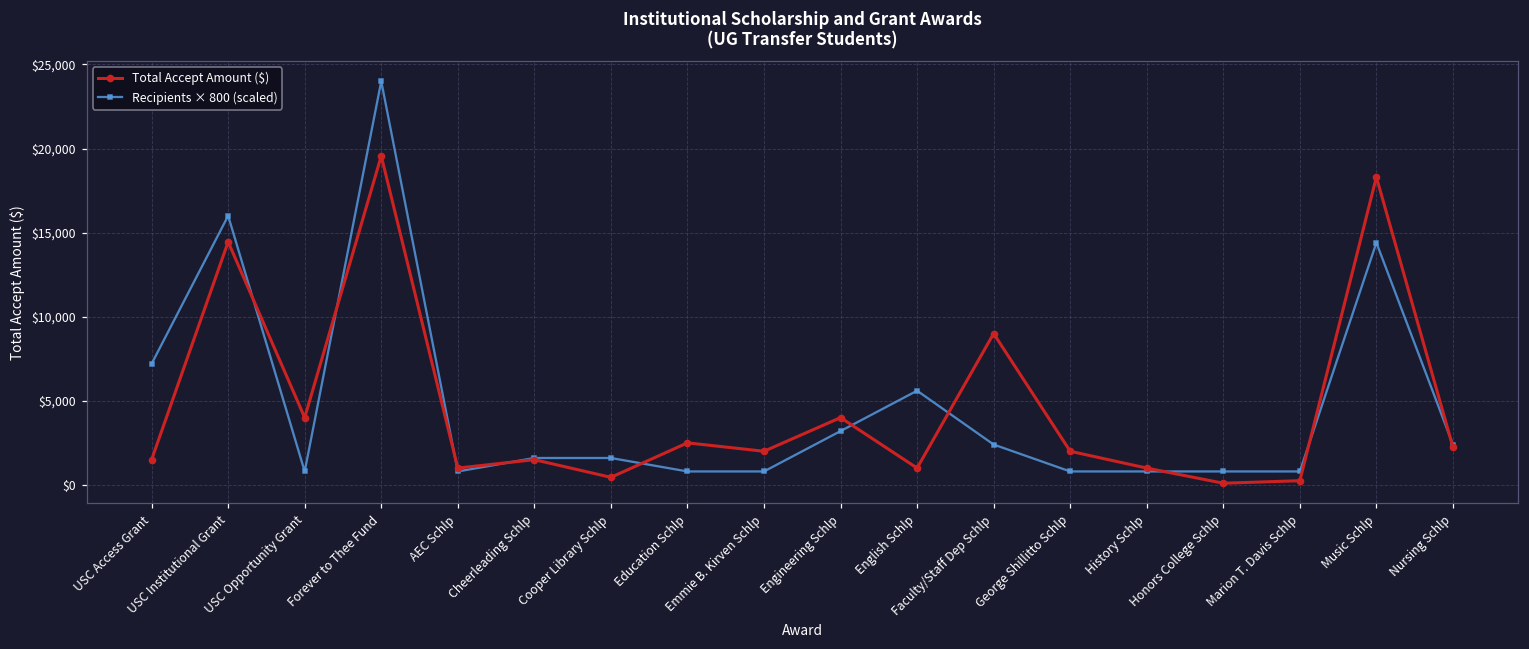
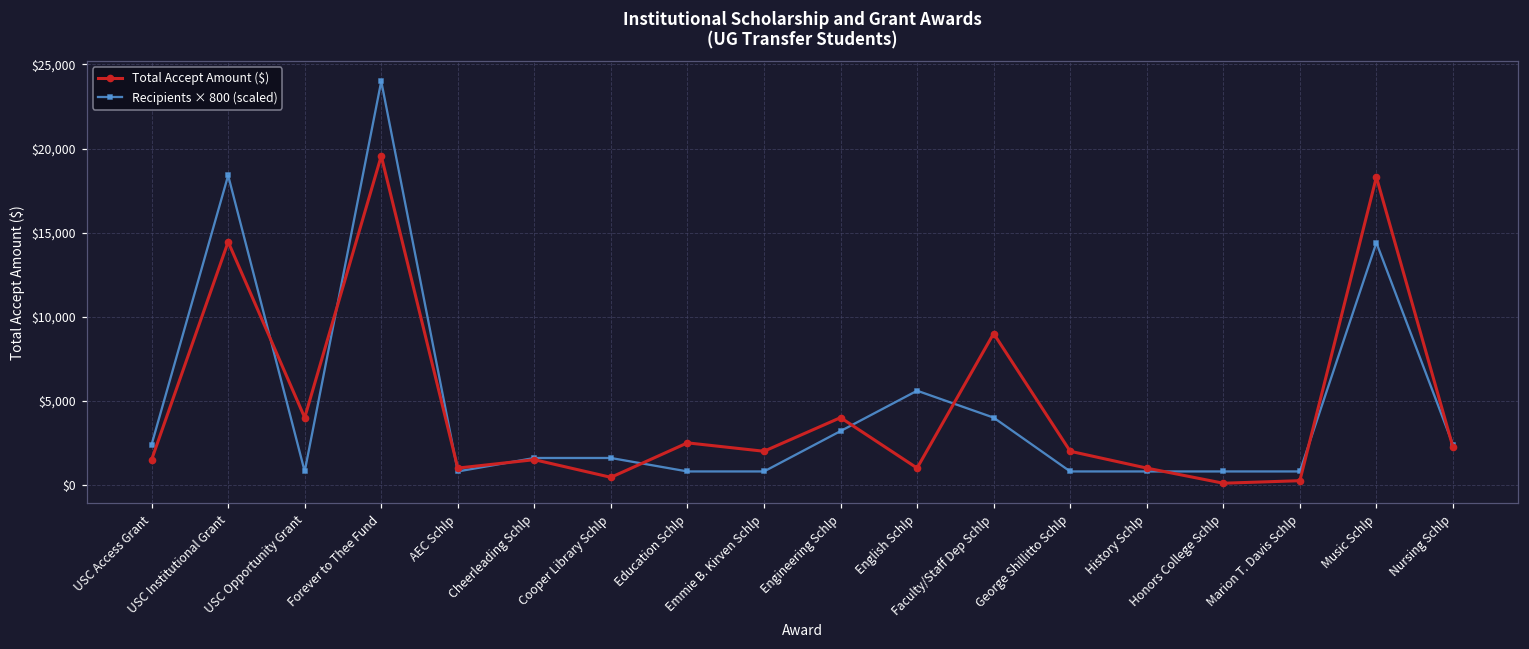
  {
    "Total Accept Amount ($)": {
      "USC Access Grant": "$1,500",
      "USC Institutional Grant": "$14,500",
      "USC Opportunity Grant": "$4,000",
      "Forever to Thee Fund": "$19,600",
      "AEC Schlp": "$1,000",
      "Cooper Library Schlp": "$500",
      "Education Schlp": "$2,500",
      "Emmie B. Kirven Schlp": "$2,000",
      "Engineering Schlp": "$4,000",
      "English Schlp": "$1,000",
      "Faculty/Staff Dep Schlp": "$9,000",
      "George Shillitto Schlp": "$2,000",
      "History Schlp": "$1,000",
      "Honors College Schlp": "$100",
      "Marion T. Davis Schlp": "$300",
      "Music Schlp": "$18,300"
    },
    "Recipients × 800 (scaled)": {
-     "USC Access Grant": "$7,200",
-     "USC Institutional Grant": "$16,000",
+     "USC Access Grant": "$2,400",
+     "USC Institutional Grant": "$18,400",
      "USC Opportunity Grant": "$800",
      "Forever to Thee Fund": "$24,000",
      "AEC Schlp": "$800",
      "Cooper Library Schlp": "$1,600",
      "Education Schlp": "$800",
      "Emmie B. Kirven Schlp": "$800",
      "Engineering Schlp": "$3,200",
      "English Schlp": "$5,600",
-     "Faculty/Staff Dep Schlp": "$2,400",
+     "Faculty/Staff Dep Schlp": "$4,000",
      "George Shillitto Schlp": "$800",
      "History Schlp": "$800",
      "Honors College Schlp": "$800",
      "Marion T. Davis Schlp": "$800",
      "Music Schlp": "$14,400"
    }
  }
